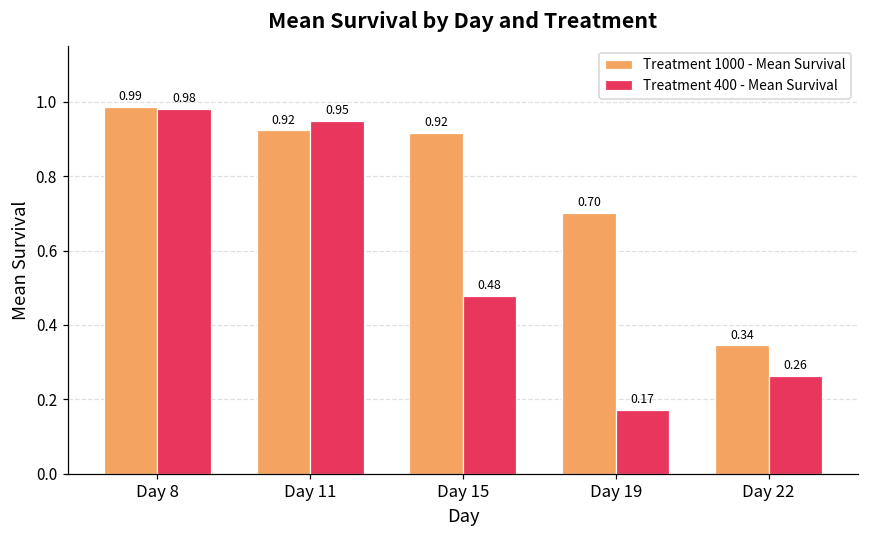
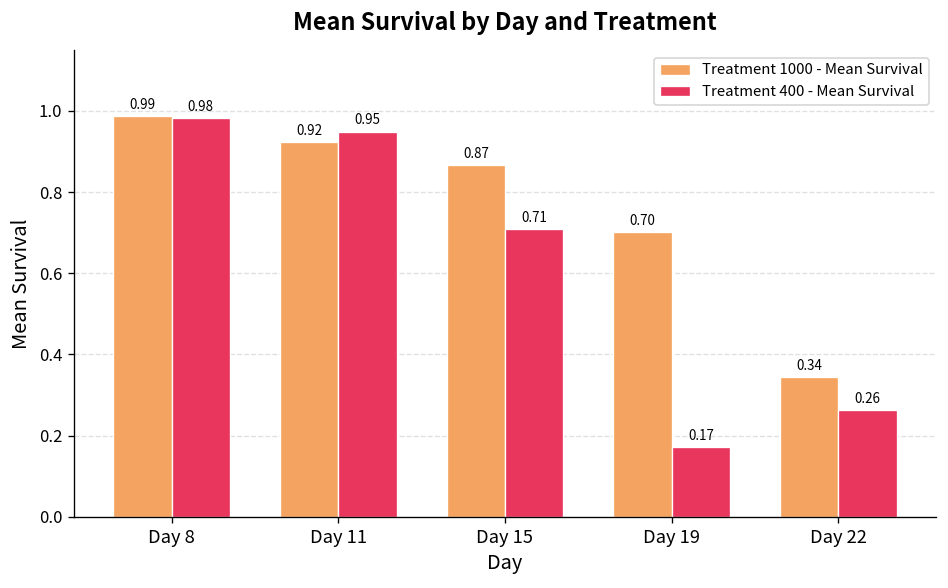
  {
    "Treatment 1000 - Mean Survival": {
      "Day 8": 0.99,
      "Day 11": 0.92,
-     "Day 15": 0.92,
+     "Day 15": 0.87,
      "Day 19": 0.70,
      "Day 22": 0.34
    },
    "Treatment 400 - Mean Survival": {
      "Day 8": 0.98,
      "Day 11": 0.95,
-     "Day 15": 0.48,
+     "Day 15": 0.71,
      "Day 19": 0.17,
      "Day 22": 0.26
    }
  }
